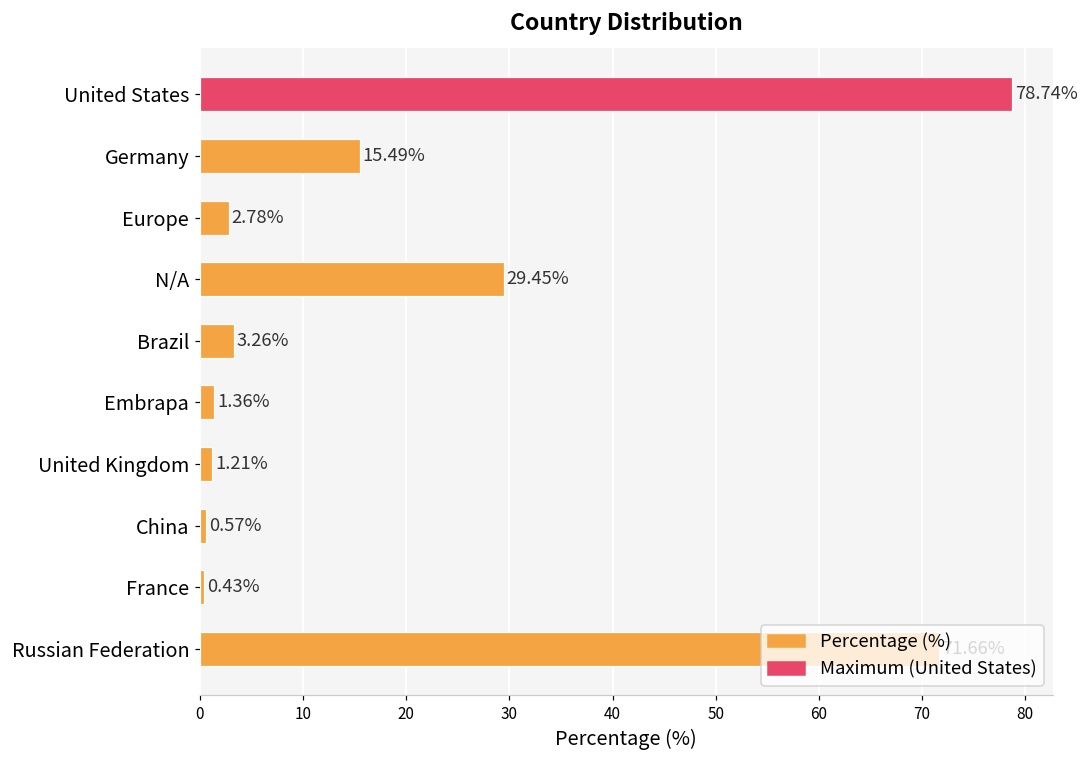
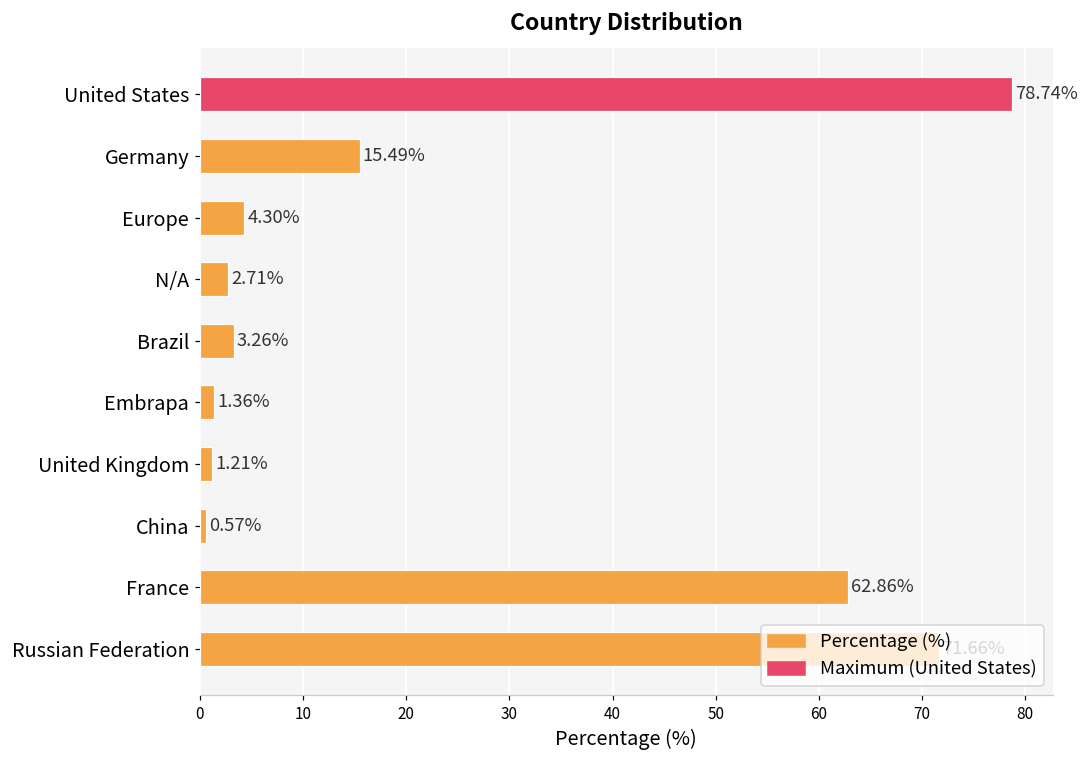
  {
    "United States": "78.74%",
    "Germany": "15.49%",
-   "Europe": "2.78%",
-   "N/A": "29.45%",
+   "Europe": "4.30%",
+   "N/A": "2.71%",
    "Brazil": "3.26%",
    "Embrapa": "1.36%",
    "United Kingdom": "1.21%",
    "China": "0.57%",
-   "France": "0.43%"
+   "France": "62.86%"
  }
